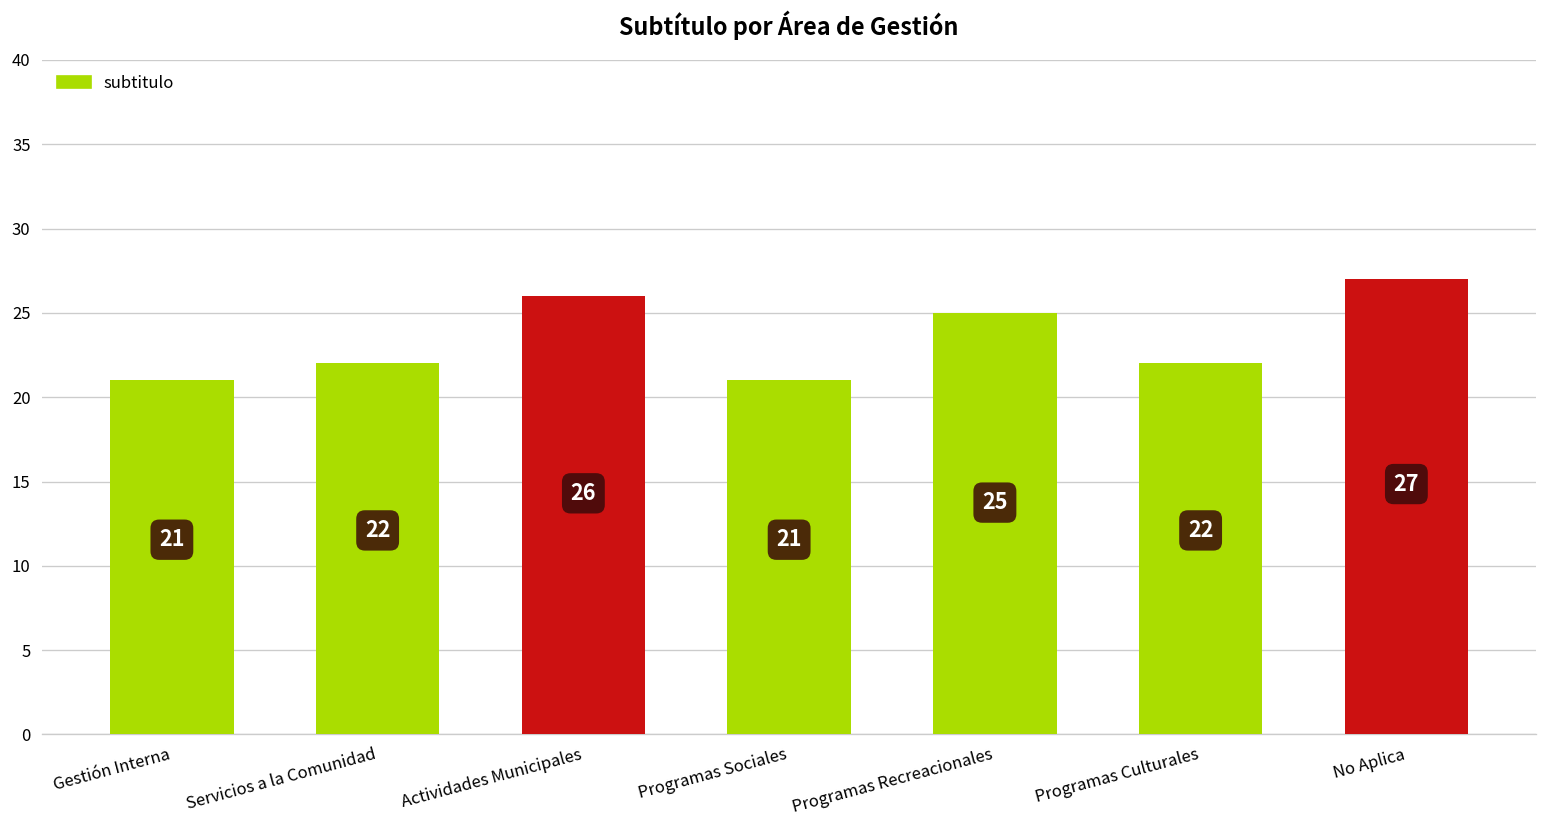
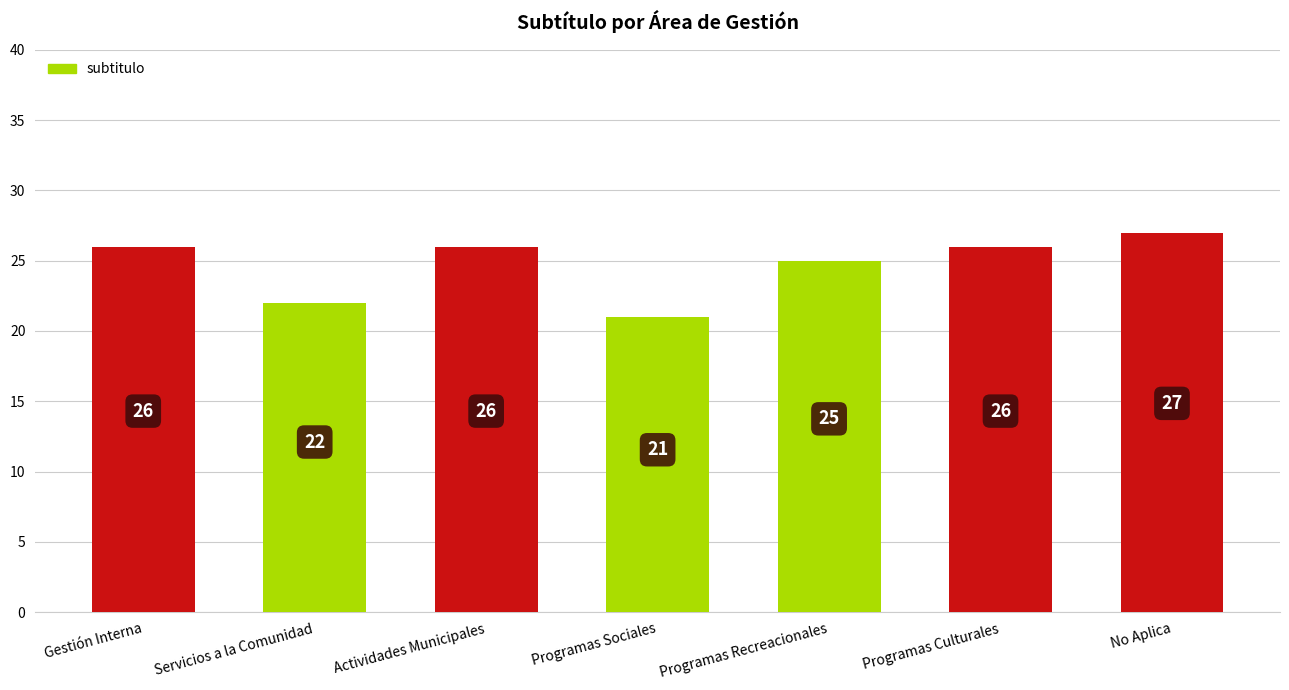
  {
-   "Gestión Interna": 21,
-   "Programas Culturales": 22
+   "Gestión Interna": 26,
+   "Programas Culturales": 26
  }
